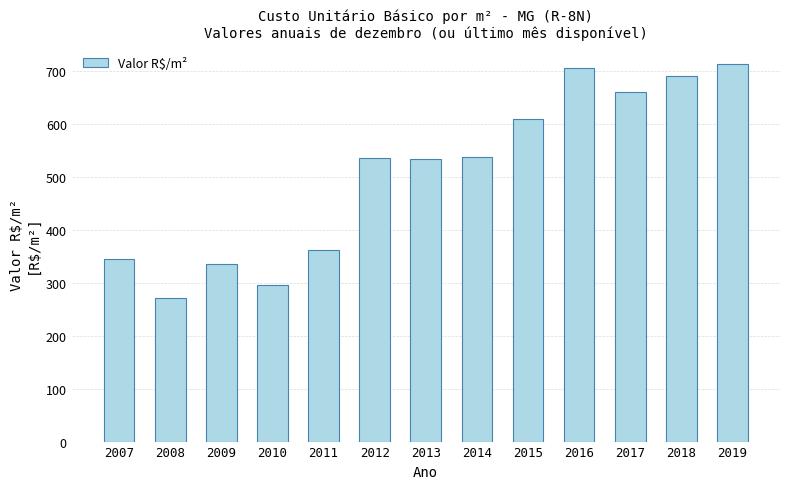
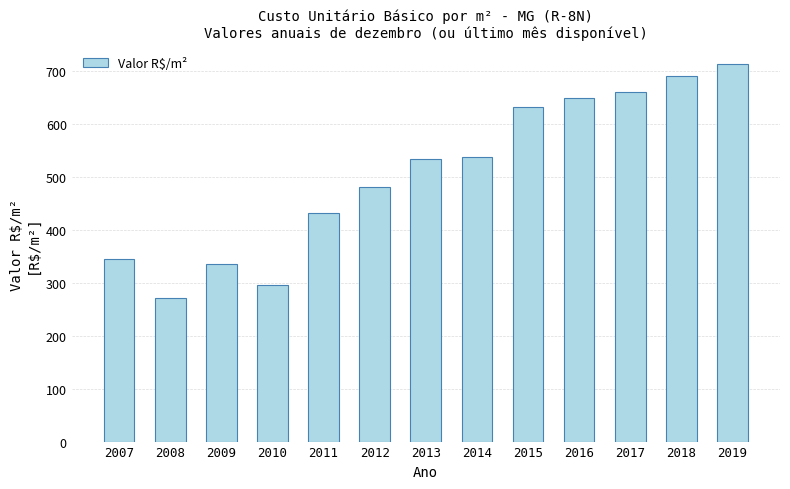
  {
    "2007": 340,
    "2008": 270,
    "2009": 330,
    "2010": 300,
-   "2011": 360,
-   "2012": 540,
+   "2011": 430,
+   "2012": 480,
    "2013": 530,
    "2014": 540,
-   "2015": 610,
-   "2016": 700,
+   "2015": 630,
+   "2016": 650,
    "2017": 660,
    "2018": 690,
    "2019": 710
  }
